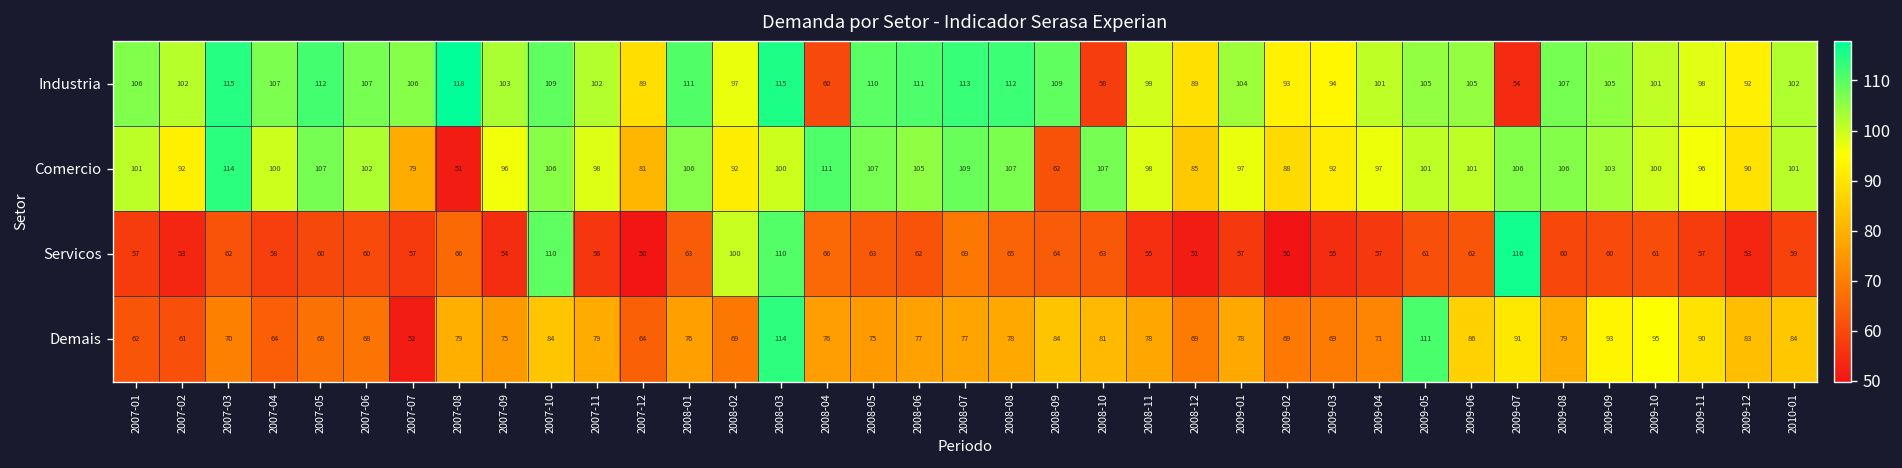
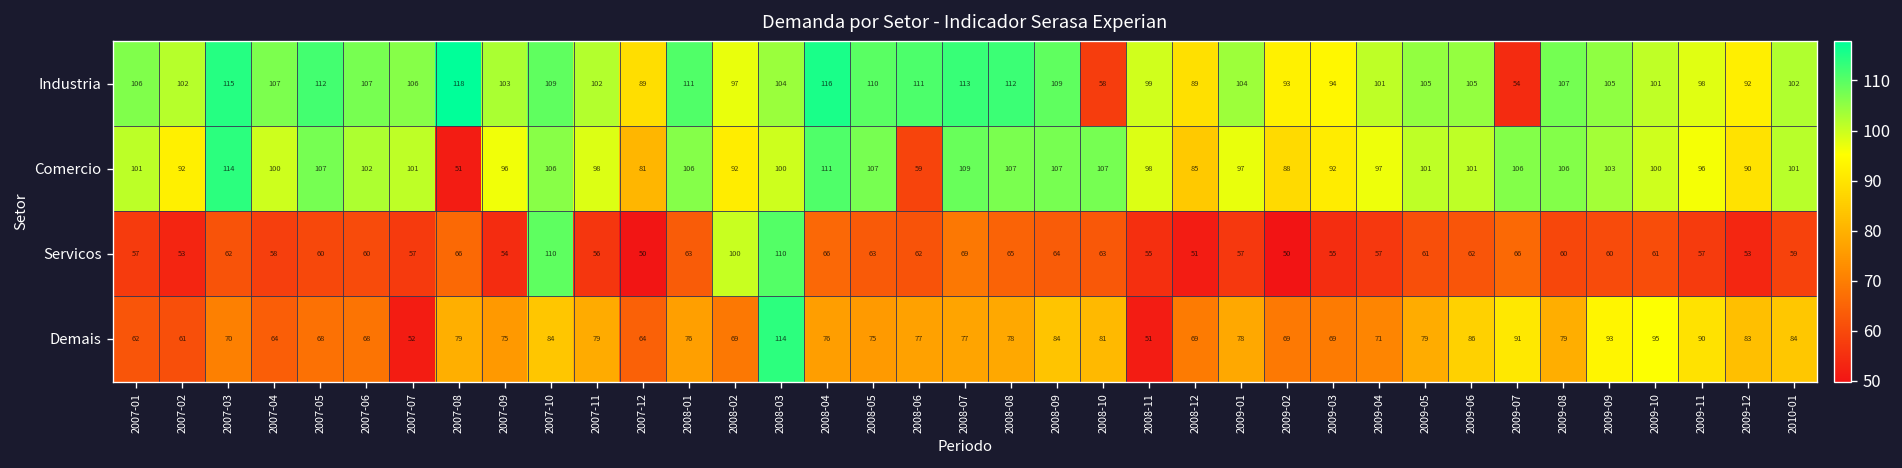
  {
    "Industria": {
      "2007-01": 106,
      "2007-02": 102,
      "2007-03": 115,
      "2007-04": 107,
      "2007-05": 112,
      "2007-06": 107,
      "2007-07": 106,
      "2007-08": 118,
      "2007-09": 103,
      "2007-10": 109,
      "2007-11": 102,
      "2007-12": 89,
      "2008-01": 111,
      "2008-02": 97,
-     "2008-03": 115,
-     "2008-04": 60,
+     "2008-03": 104,
+     "2008-04": 116,
      "2008-05": 110,
      "2008-06": 111,
      "2008-07": 113,
      "2008-08": 112,
      "2008-09": 109,
      "2008-10": 58,
      "2008-11": 99,
      "2008-12": 89,
      "2009-01": 104,
      "2009-02": 93,
      "2009-03": 94,
      "2009-04": 101,
      "2009-05": 105,
      "2009-06": 105,
      "2009-07": 54,
      "2009-08": 107,
      "2009-09": 105,
      "2009-10": 101,
      "2009-11": 98,
      "2009-12": 92,
      "2010-01": 102
    },
    "Comercio": {
      "2007-01": 101,
      "2007-02": 92,
      "2007-03": 114,
      "2007-04": 100,
      "2007-05": 107,
      "2007-06": 102,
-     "2007-07": 79,
+     "2007-07": 101,
      "2007-08": 51,
      "2007-09": 96,
      "2007-10": 106,
      "2007-11": 98,
      "2007-12": 81,
      "2008-01": 106,
      "2008-02": 92,
      "2008-03": 100,
      "2008-04": 111,
      "2008-05": 107,
-     "2008-06": 105,
+     "2008-06": 59,
      "2008-07": 109,
      "2008-08": 107,
-     "2008-09": 62,
+     "2008-09": 107,
      "2008-10": 107,
      "2008-11": 98,
      "2008-12": 85,
      "2009-01": 97,
      "2009-02": 88,
      "2009-03": 92,
      "2009-04": 97,
      "2009-05": 101,
      "2009-06": 101,
      "2009-07": 106,
      "2009-08": 106,
      "2009-09": 103,
      "2009-10": 100,
      "2009-11": 96,
      "2009-12": 90,
      "2010-01": 101
    },
    "Servicos": {
      "2007-01": 57,
      "2007-02": 53,
      "2007-03": 62,
      "2007-04": 58,
      "2007-05": 60,
      "2007-06": 60,
      "2007-07": 57,
      "2007-08": 66,
      "2007-09": 54,
      "2007-10": 110,
      "2007-11": 56,
      "2007-12": 50,
      "2008-01": 63,
      "2008-02": 100,
      "2008-03": 110,
      "2008-04": 66,
      "2008-05": 63,
      "2008-06": 62,
      "2008-07": 69,
      "2008-08": 65,
      "2008-09": 64,
      "2008-10": 63,
      "2008-11": 55,
      "2008-12": 51,
      "2009-01": 57,
      "2009-02": 50,
      "2009-03": 55,
      "2009-04": 57,
      "2009-05": 61,
      "2009-06": 62,
-     "2009-07": 116,
+     "2009-07": 66,
      "2009-08": 60,
      "2009-09": 60,
      "2009-10": 61,
      "2009-11": 57,
      "2009-12": 53,
      "2010-01": 59
    },
    "Demais": {
      "2007-01": 62,
      "2007-02": 61,
      "2007-03": 70,
      "2007-04": 64,
      "2007-05": 68,
      "2007-06": 68,
      "2007-07": 52,
      "2007-08": 79,
      "2007-09": 75,
      "2007-10": 84,
      "2007-11": 79,
      "2007-12": 64,
      "2008-01": 76,
      "2008-02": 69,
      "2008-03": 114,
      "2008-04": 76,
      "2008-05": 75,
      "2008-06": 77,
      "2008-07": 77,
      "2008-08": 78,
      "2008-09": 84,
      "2008-10": 81,
-     "2008-11": 78,
+     "2008-11": 51,
      "2008-12": 69,
      "2009-01": 78,
      "2009-02": 69,
      "2009-03": 69,
      "2009-04": 71,
-     "2009-05": 111,
+     "2009-05": 79,
      "2009-06": 86,
      "2009-07": 91,
      "2009-08": 79,
      "2009-09": 93,
      "2009-10": 95,
      "2009-11": 90,
      "2009-12": 83,
      "2010-01": 84
    }
  }
